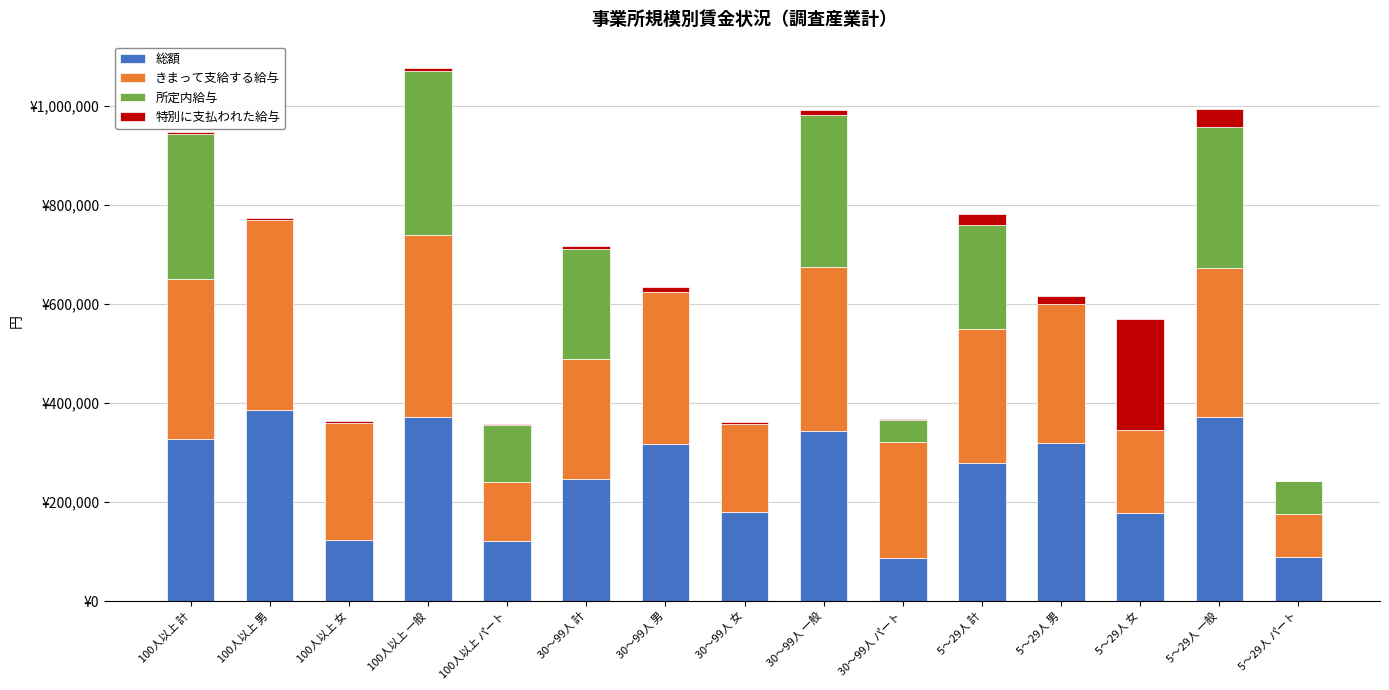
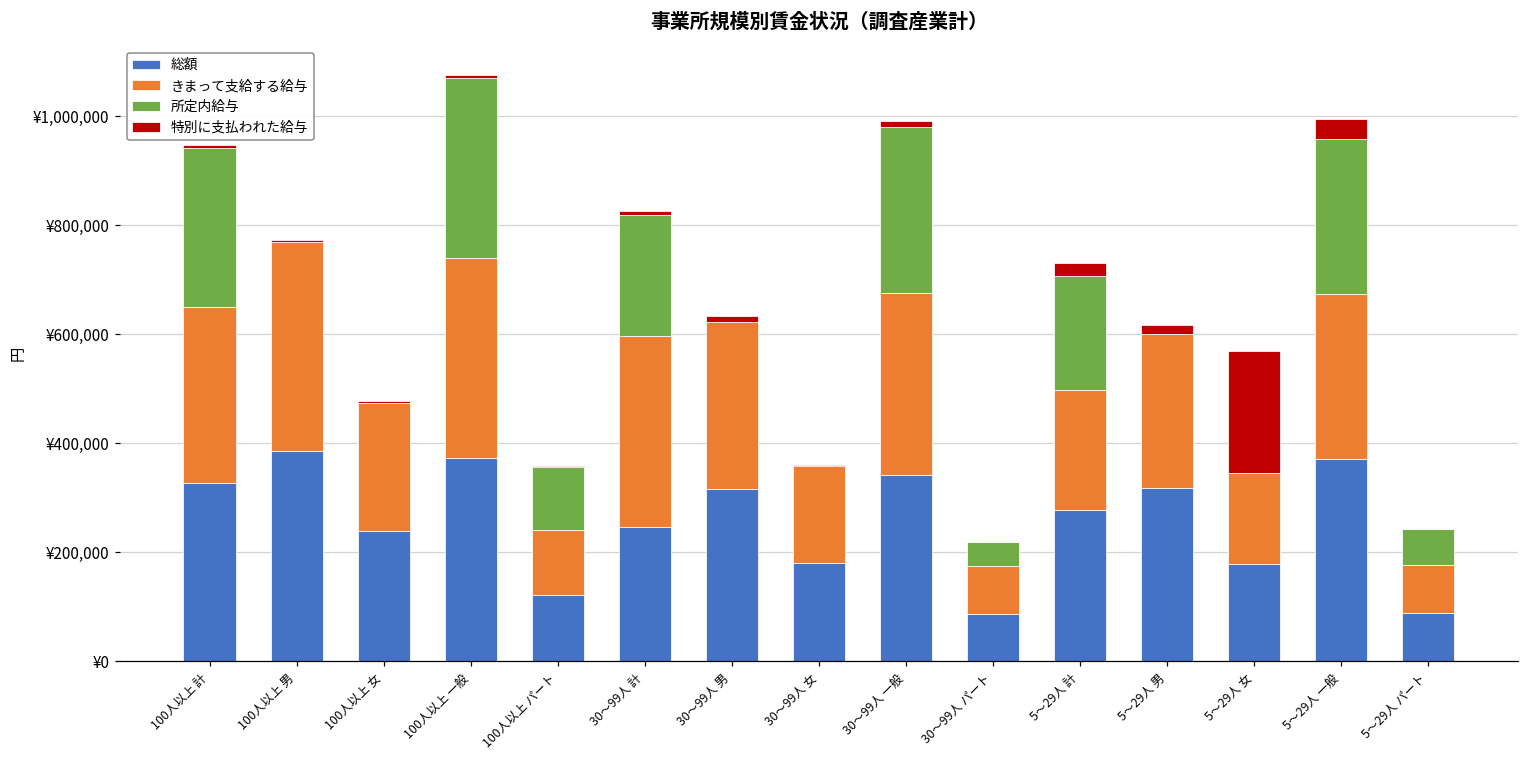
  {
    "総額": {
      "100人以上 計": "¥330,000",
      "100人以上 男": "¥390,000",
-     "100人以上 女": "¥120,000",
+     "100人以上 女": "¥240,000",
      "100人以上 一般": "¥370,000",
      "100人以上 パート": "¥120,000",
      "30～99人 計": "¥250,000",
      "30～99人 男": "¥320,000",
      "30～99人 女": "¥180,000",
      "30～99人 一般": "¥340,000",
      "30～99人 パート": "¥90,000",
      "5～29人 計": "¥280,000",
      "5～29人 男": "¥320,000",
      "5～29人 女": "¥180,000",
      "5～29人 一般": "¥370,000",
      "5～29人 パート": "¥90,000"
    },
    "きまって支給する給与": {
      "100人以上 計": "¥320,000",
      "100人以上 男": "¥380,000",
      "100人以上 女": "¥240,000",
      "100人以上 一般": "¥370,000",
      "100人以上 パート": "¥120,000",
-     "30～99人 計": "¥240,000",
+     "30～99人 計": "¥350,000",
      "30～99人 男": "¥310,000",
      "30～99人 女": "¥180,000",
      "30～99人 一般": "¥330,000",
-     "30～99人 パート": "¥230,000",
-     "5～29人 計": "¥270,000",
+     "30～99人 パート": "¥90,000",
+     "5～29人 計": "¥220,000",
      "5～29人 男": "¥280,000",
      "5～29人 女": "¥170,000",
      "5～29人 一般": "¥300,000",
      "5～29人 パート": "¥90,000"
    },
    "所定内給与": {
      "100人以上 計": "¥290,000",
      "100人以上 男": "¥0",
      "100人以上 女": "¥0",
      "100人以上 一般": "¥330,000",
      "100人以上 パート": "¥120,000",
      "30～99人 計": "¥220,000",
      "30～99人 男": "¥0",
      "30～99人 女": "¥0",
      "30～99人 一般": "¥310,000",
      "30～99人 パート": "¥40,000",
      "5～29人 計": "¥210,000",
      "5～29人 男": "¥0",
      "5～29人 女": "¥0",
      "5～29人 一般": "¥280,000",
      "5～29人 パート": "¥70,000"
    },
    "特別に支払われた給与": {
      "30～99人 計": "¥10,000",
      "30～99人 男": "¥10,000",
      "30～99人 一般": "¥10,000",
      "5～29人 計": "¥20,000",
      "5～29人 男": "¥20,000",
      "5～29人 女": "¥220,000",
      "5～29人 一般": "¥40,000"
    }
  }
